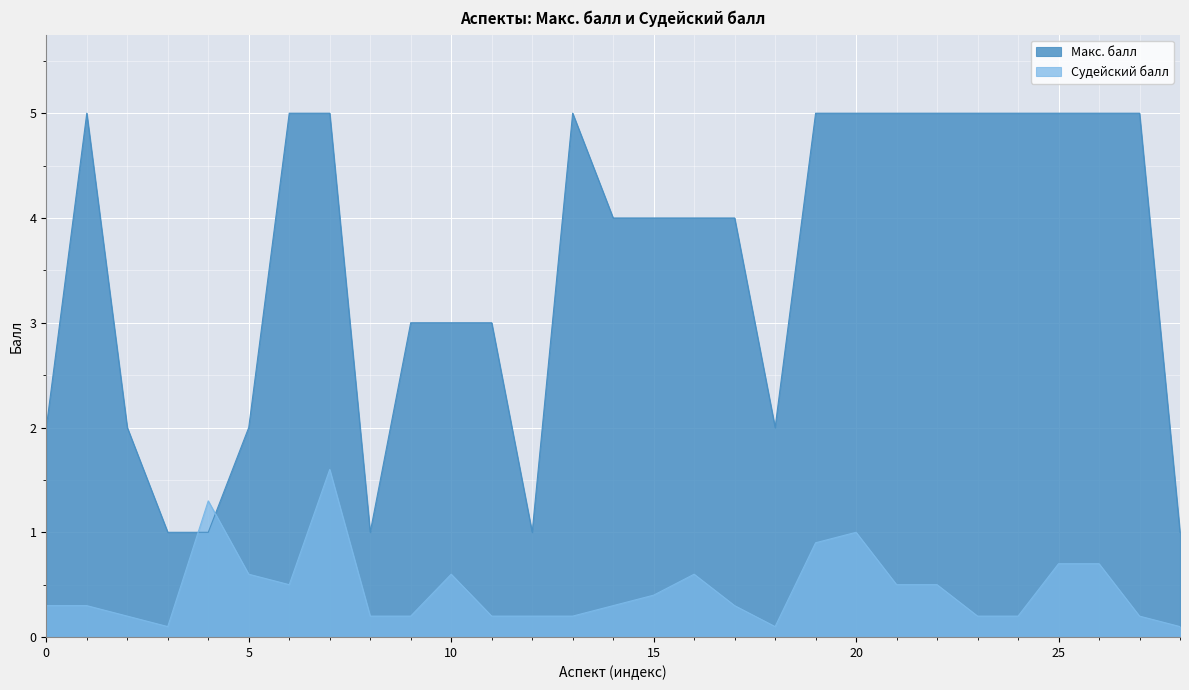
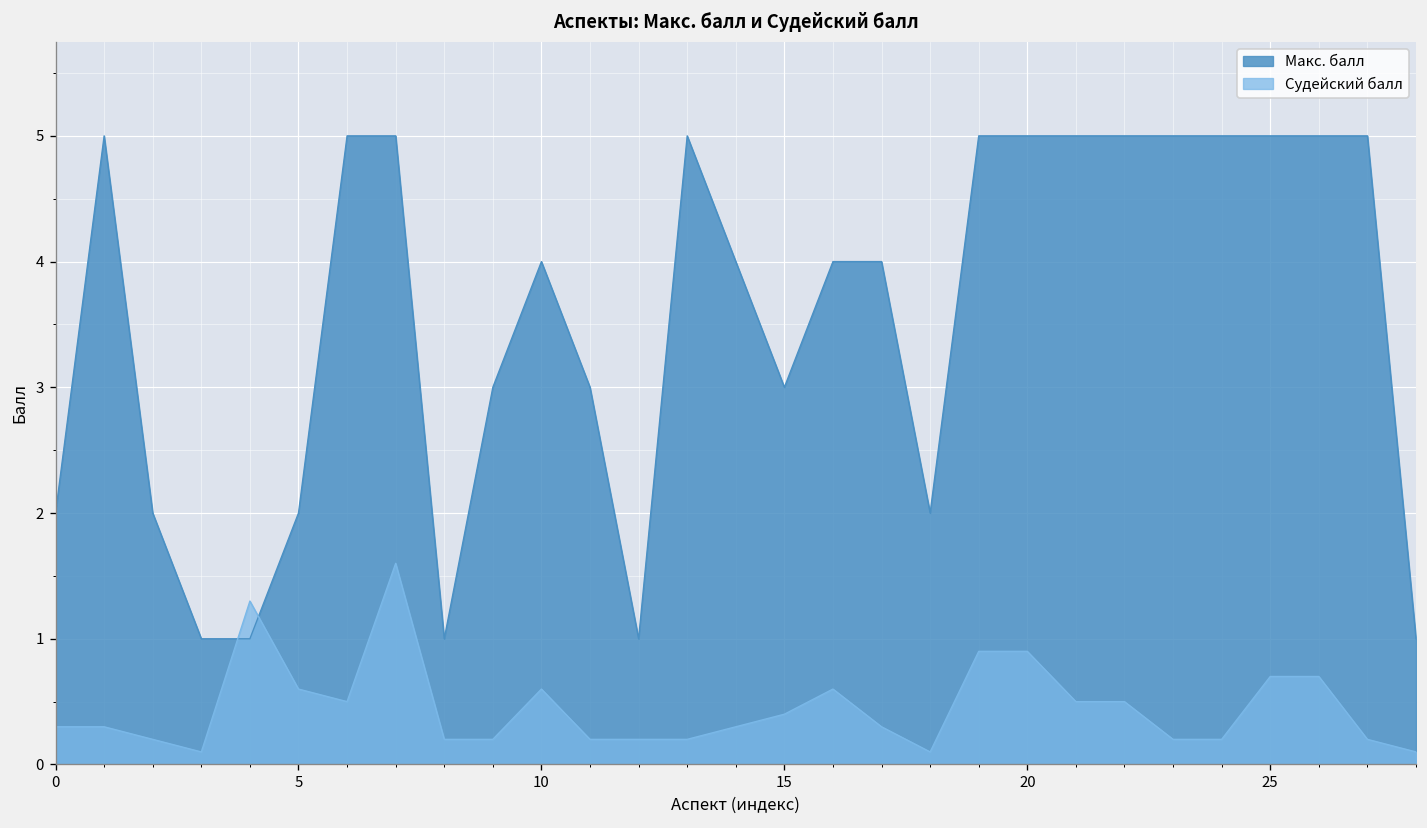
  {
    "Макс. балл": {
      "0": 2,
      "5": 2,
-     "10": 3,
-     "15": 4,
+     "10": 4,
+     "15": 3,
      "20": 5,
      "25": 5
    },
    "Судейский балл": {
      "0": 0.3,
      "5": 0.6,
      "10": 0.6,
      "15": 0.4,
-     "20": 1.0,
+     "20": 0.9,
      "25": 0.7
    }
  }
